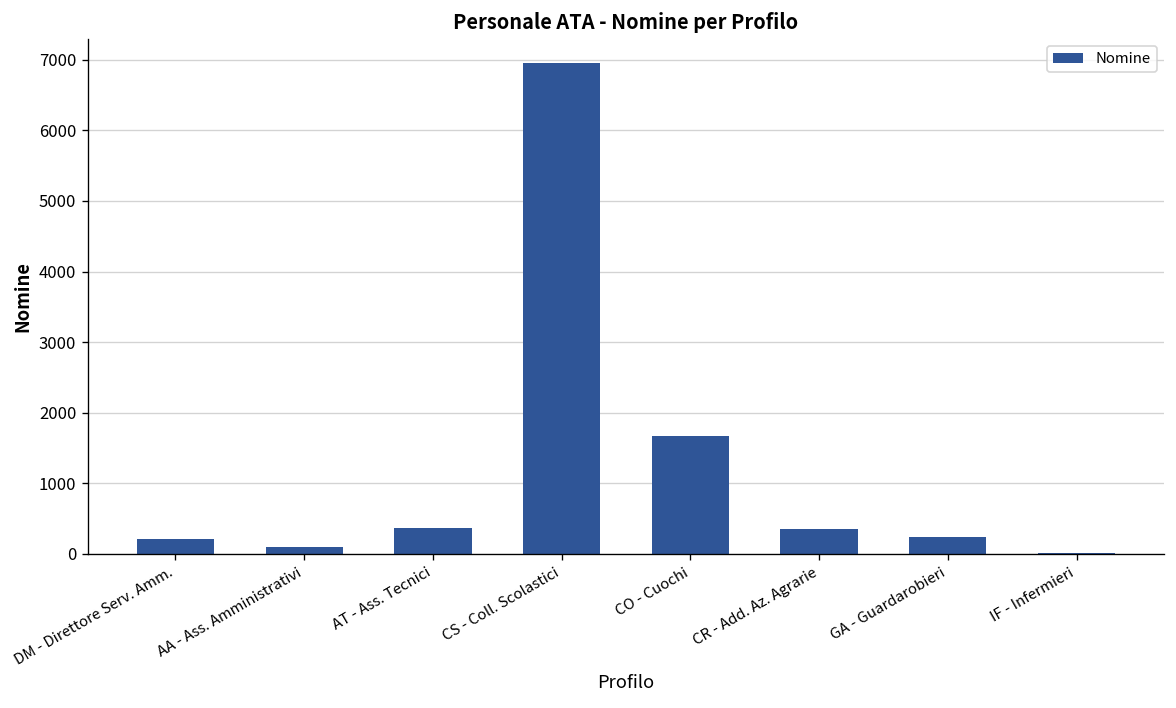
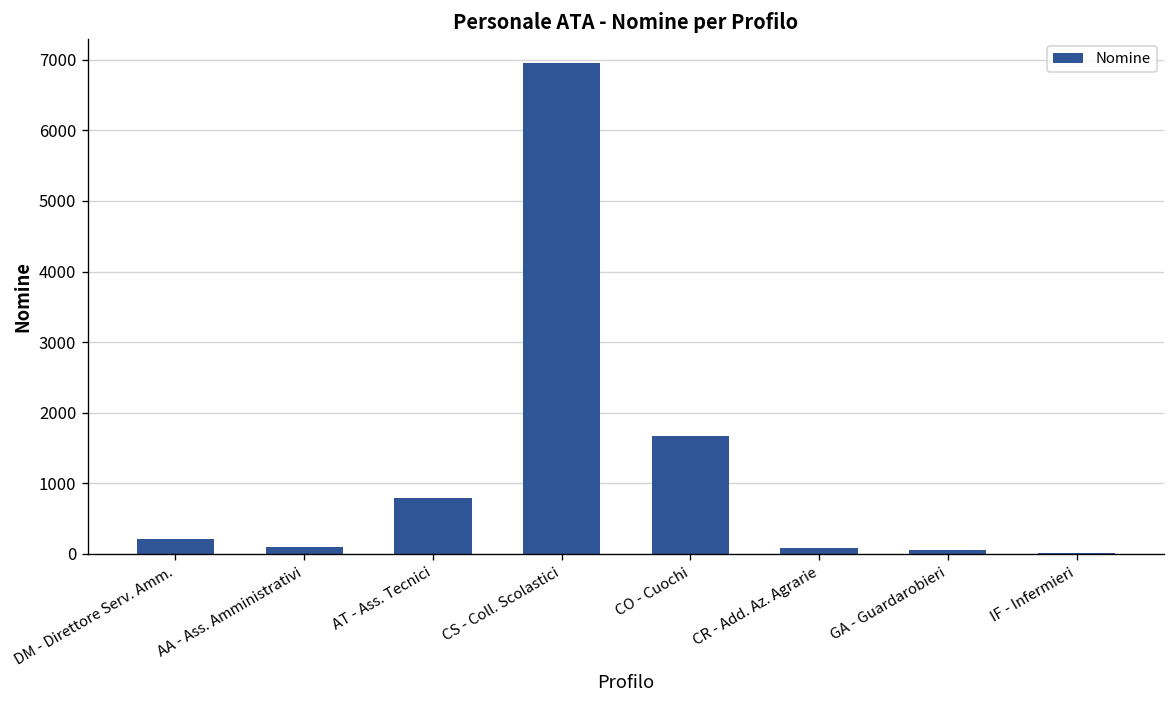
  {
    "DM - Direttore Serv. Amm.": 200,
    "AA - Ass. Amministrativi": 100,
-   "AT - Ass. Tecnici": 400,
+   "AT - Ass. Tecnici": 800,
    "CS - Coll. Scolastici": 6900,
    "CO - Cuochi": 1700,
-   "CR - Add. Az. Agrarie": 400,
-   "GA - Guardarobieri": 200
+   "CR - Add. Az. Agrarie": 100,
+   "GA - Guardarobieri": 0
  }
